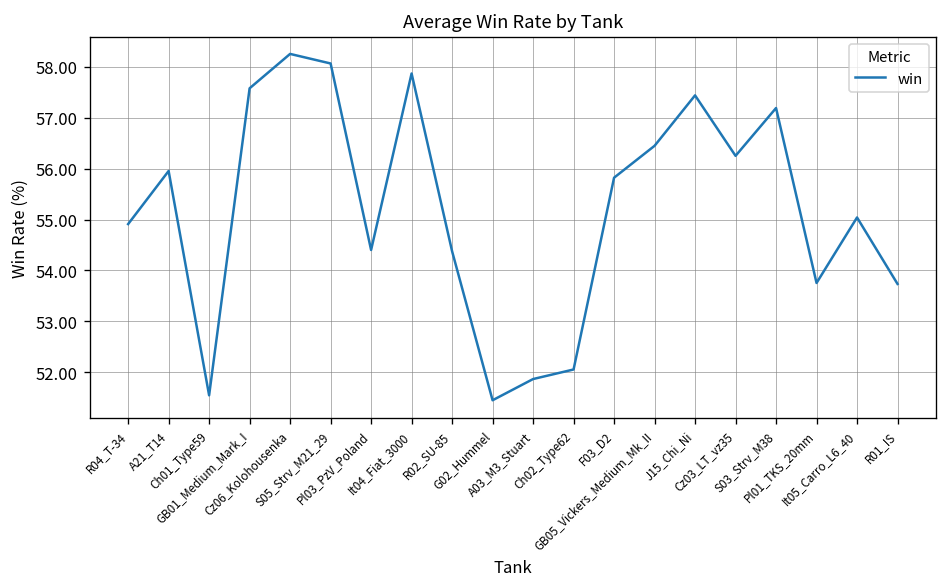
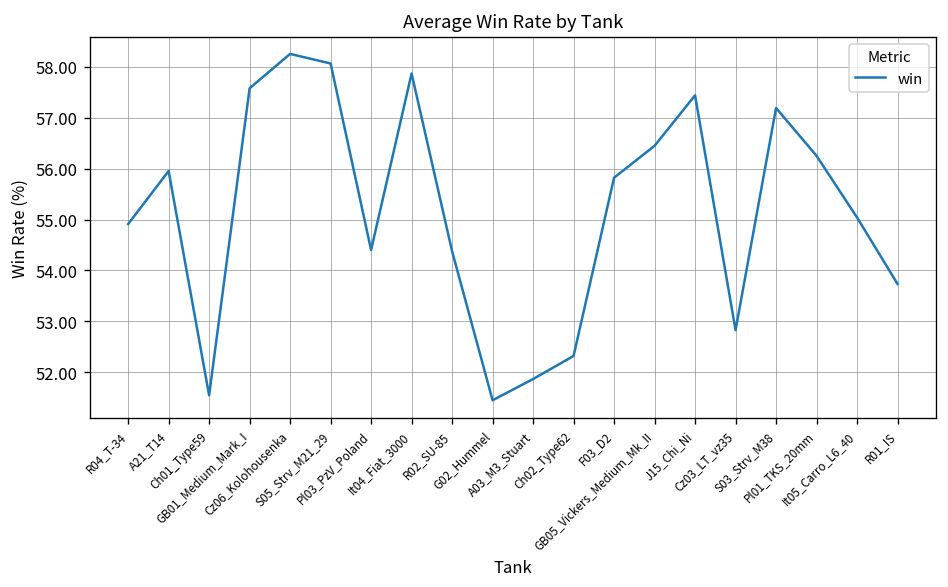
  {
    "R04_T-34": 54.9,
    "A21_T14": 56.0,
    "Ch01_Type59": 51.5,
    "GB01_Medium_Mark_I": 57.6,
    "Cz06_Kolohousenka": 58.3,
    "S05_Strv_M21_29": 58.1,
    "Pl03_PzV_Poland": 54.4,
    "It04_Fiat_3000": 57.9,
    "R02_SU-85": 54.4,
    "G02_Hummel": 51.4,
    "A03_M3_Stuart": 51.9,
-   "Ch02_Type62": 52.1,
+   "Ch02_Type62": 52.3,
    "F03_D2": 55.8,
    "GB05_Vickers_Medium_Mk_II": 56.5,
    "J15_Chi_Ni": 57.4,
-   "Cz03_LT_vz35": 56.3,
+   "Cz03_LT_vz35": 52.8,
    "S03_Strv_M38": 57.2,
-   "Pl01_TKS_20mm": 53.8,
+   "Pl01_TKS_20mm": 56.3,
    "It05_Carro_L6_40": 55.0,
    "R01_IS": 53.7
  }
